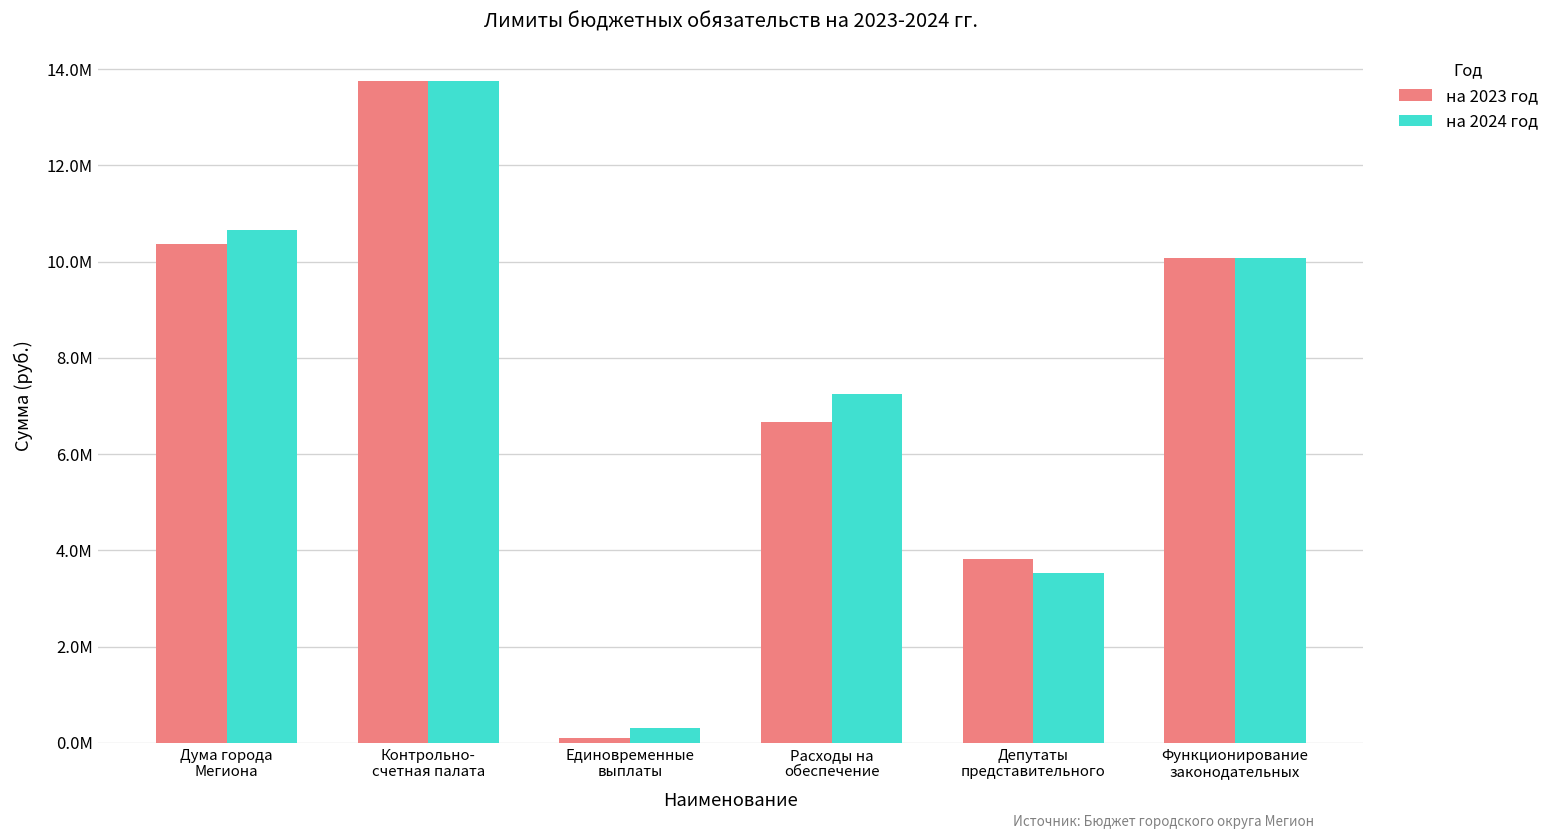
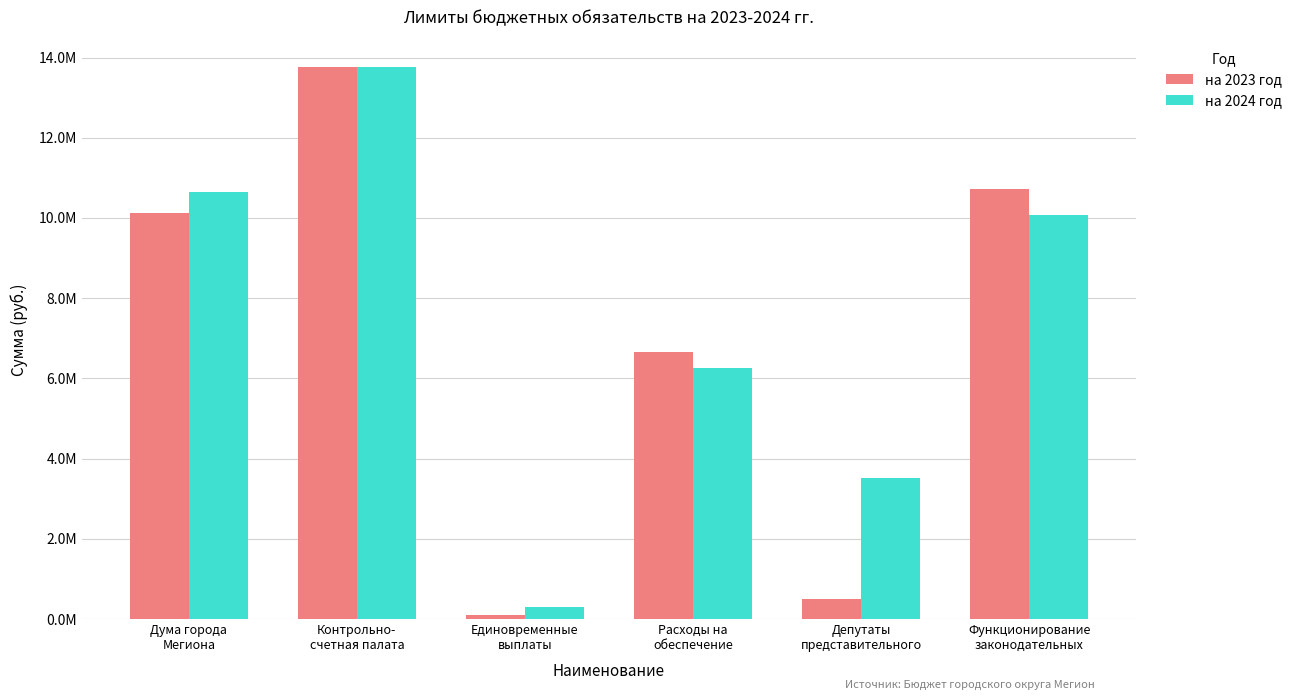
  {
    "на 2023 год": {
-     "Дума города Мегиона": 10400000,
+     "Дума города Мегиона": 10100000,
      "Контрольно- счетная палата": 13800000,
      "Единовременные выплаты": 100000,
      "Расходы на обеспечение": 6700000,
-     "Депутаты представительного": 3800000,
-     "Функционирование законодательных": 10100000
+     "Депутаты представительного": 500000,
+     "Функционирование законодательных": 10700000
    },
    "на 2024 год": {
      "Дума города Мегиона": 10700000,
      "Контрольно- счетная палата": 13800000,
      "Единовременные выплаты": 300000,
-     "Расходы на обеспечение": 7200000,
+     "Расходы на обеспечение": 6300000,
      "Депутаты представительного": 3500000,
      "Функционирование законодательных": 10100000
    }
  }
